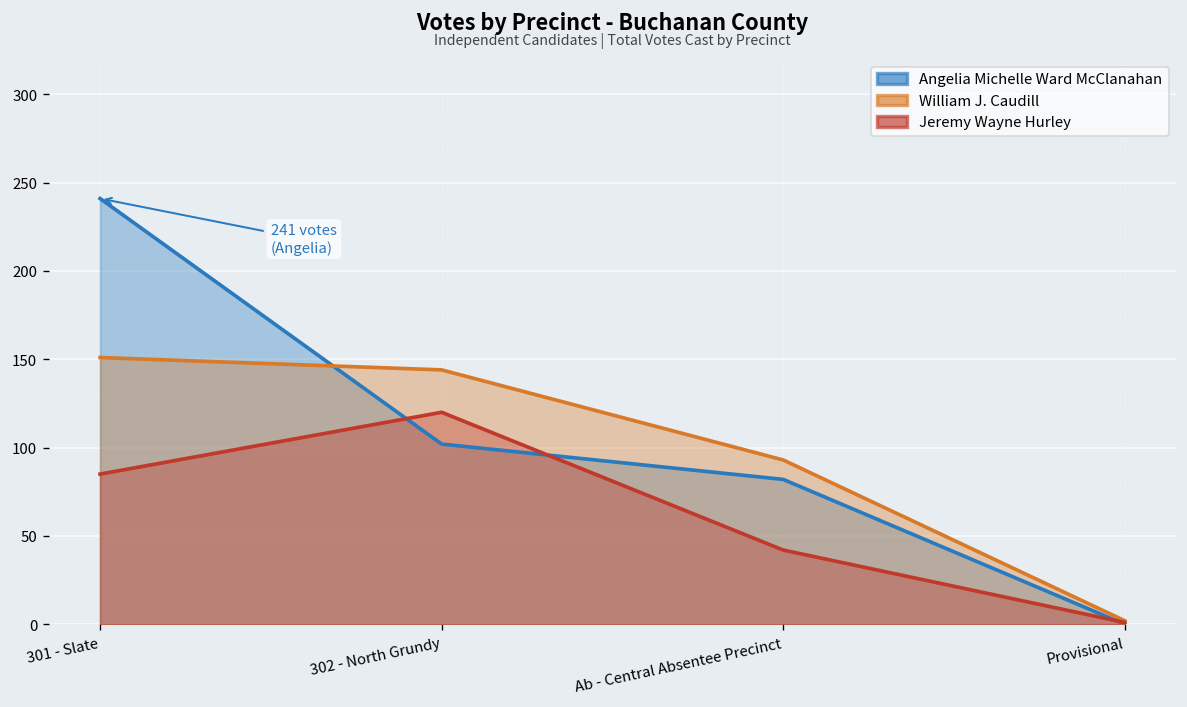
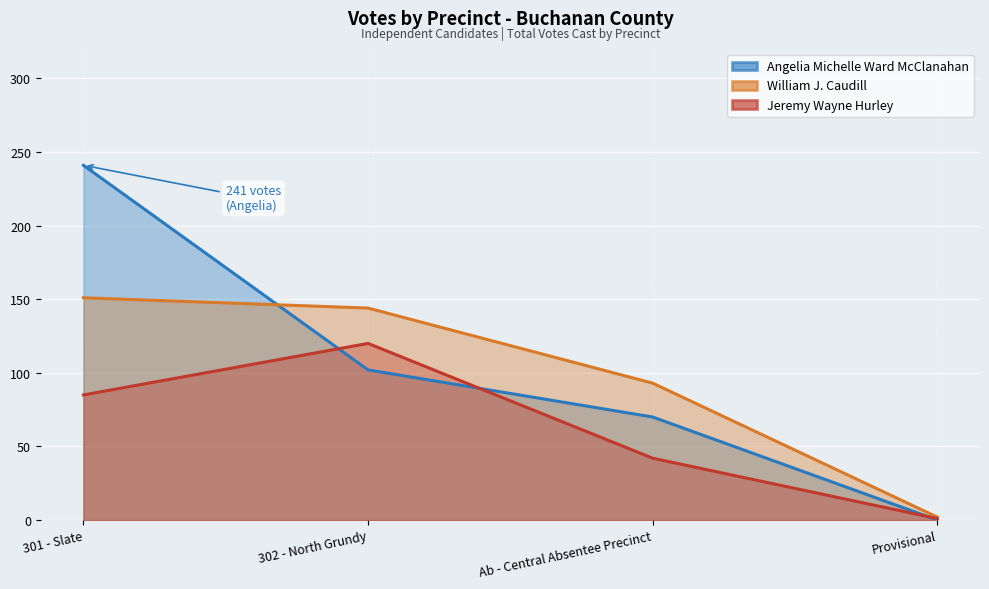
  {
    "Angelia Michelle Ward McClanahan": {
      "302 - North Grundy": 102,
-     "Ab - Central Absentee Precinct": 82
+     "Ab - Central Absentee Precinct": 70
    }
  }
